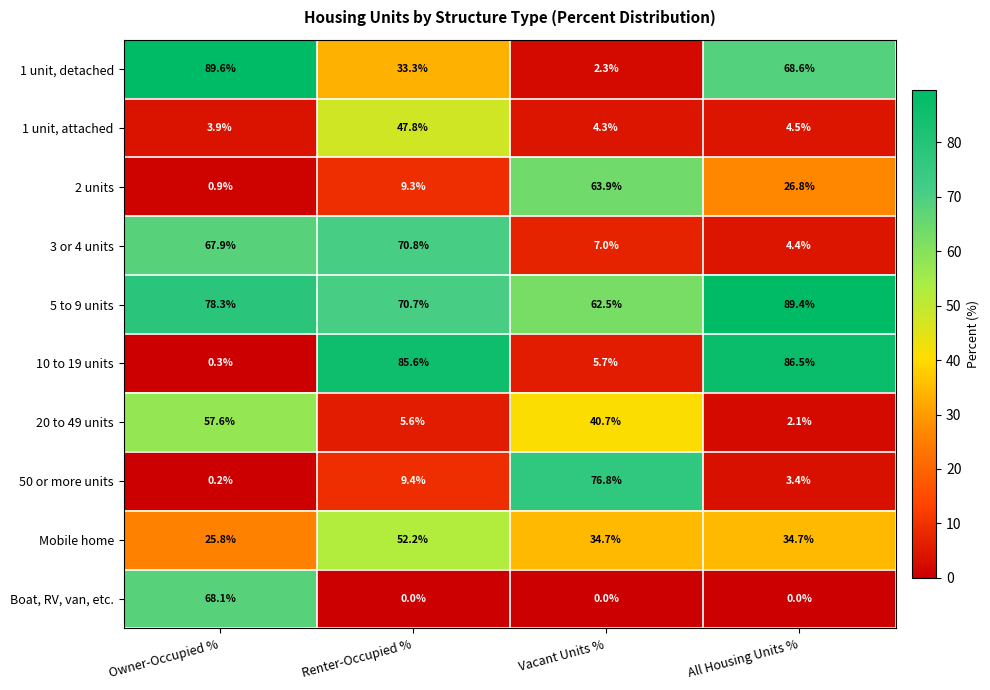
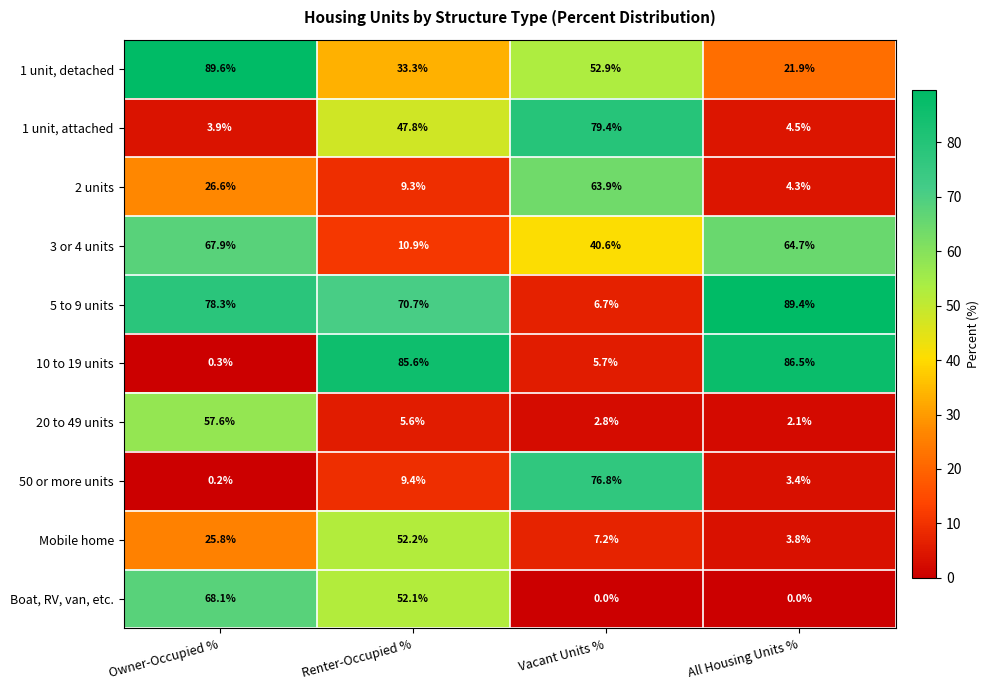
  {
    "1 unit, detached": {
      "Owner-Occupied %": "89.6%",
      "Renter-Occupied %": "33.3%",
-     "Vacant Units %": "2.3%",
-     "All Housing Units %": "68.6%"
+     "Vacant Units %": "52.9%",
+     "All Housing Units %": "21.9%"
    },
    "1 unit, attached": {
      "Owner-Occupied %": "3.9%",
      "Renter-Occupied %": "47.8%",
-     "Vacant Units %": "4.3%",
+     "Vacant Units %": "79.4%",
      "All Housing Units %": "4.5%"
    },
    "2 units": {
-     "Owner-Occupied %": "0.9%",
+     "Owner-Occupied %": "26.6%",
      "Renter-Occupied %": "9.3%",
      "Vacant Units %": "63.9%",
-     "All Housing Units %": "26.8%"
+     "All Housing Units %": "4.3%"
    },
    "3 or 4 units": {
      "Owner-Occupied %": "67.9%",
-     "Renter-Occupied %": "70.8%",
-     "Vacant Units %": "7.0%",
-     "All Housing Units %": "4.4%"
+     "Renter-Occupied %": "10.9%",
+     "Vacant Units %": "40.6%",
+     "All Housing Units %": "64.7%"
    },
    "5 to 9 units": {
      "Owner-Occupied %": "78.3%",
      "Renter-Occupied %": "70.7%",
-     "Vacant Units %": "62.5%",
+     "Vacant Units %": "6.7%",
      "All Housing Units %": "89.4%"
    },
    "10 to 19 units": {
      "Owner-Occupied %": "0.3%",
      "Renter-Occupied %": "85.6%",
      "Vacant Units %": "5.7%",
      "All Housing Units %": "86.5%"
    },
    "20 to 49 units": {
      "Owner-Occupied %": "57.6%",
      "Renter-Occupied %": "5.6%",
-     "Vacant Units %": "40.7%",
+     "Vacant Units %": "2.8%",
      "All Housing Units %": "2.1%"
    },
    "50 or more units": {
      "Owner-Occupied %": "0.2%",
      "Renter-Occupied %": "9.4%",
      "Vacant Units %": "76.8%",
      "All Housing Units %": "3.4%"
    },
    "Mobile home": {
      "Owner-Occupied %": "25.8%",
      "Renter-Occupied %": "52.2%",
-     "Vacant Units %": "34.7%",
-     "All Housing Units %": "34.7%"
+     "Vacant Units %": "7.2%",
+     "All Housing Units %": "3.8%"
    },
    "Boat, RV, van, etc.": {
      "Owner-Occupied %": "68.1%",
-     "Renter-Occupied %": "0.0%",
+     "Renter-Occupied %": "52.1%",
      "Vacant Units %": "0.0%",
      "All Housing Units %": "0.0%"
    }
  }
